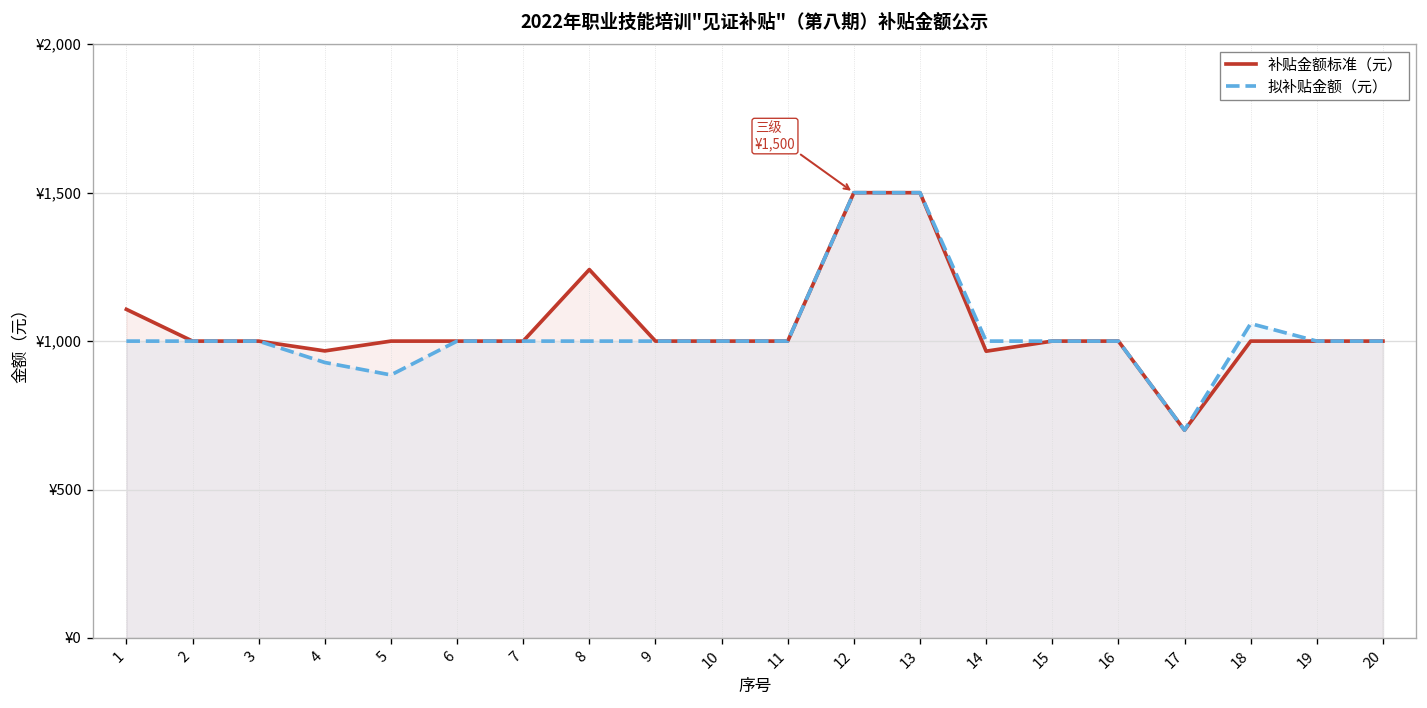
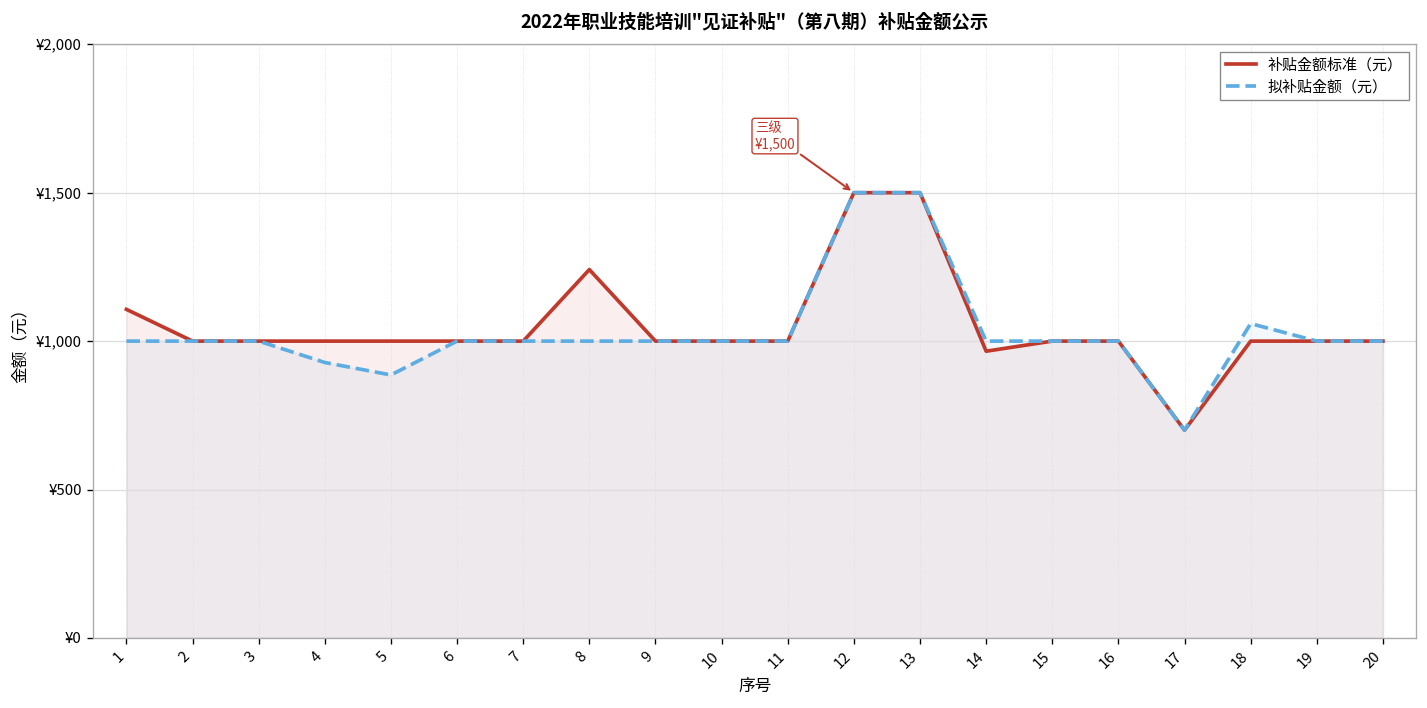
  {
    "补贴金额标准（元）": {
      "1": "¥1,110",
-     "4": "¥970",
+     "4": "¥1,000",
      "5": "¥1,000",
      "8": "¥1,240",
      "14": "¥970",
      "18": "¥1,000"
    },
    "拟补贴金额（元）": {
      "1": "¥1,000",
      "4": "¥930",
      "5": "¥890",
      "8": "¥1,000",
      "14": "¥1,000",
      "18": "¥1,060"
    }
  }
